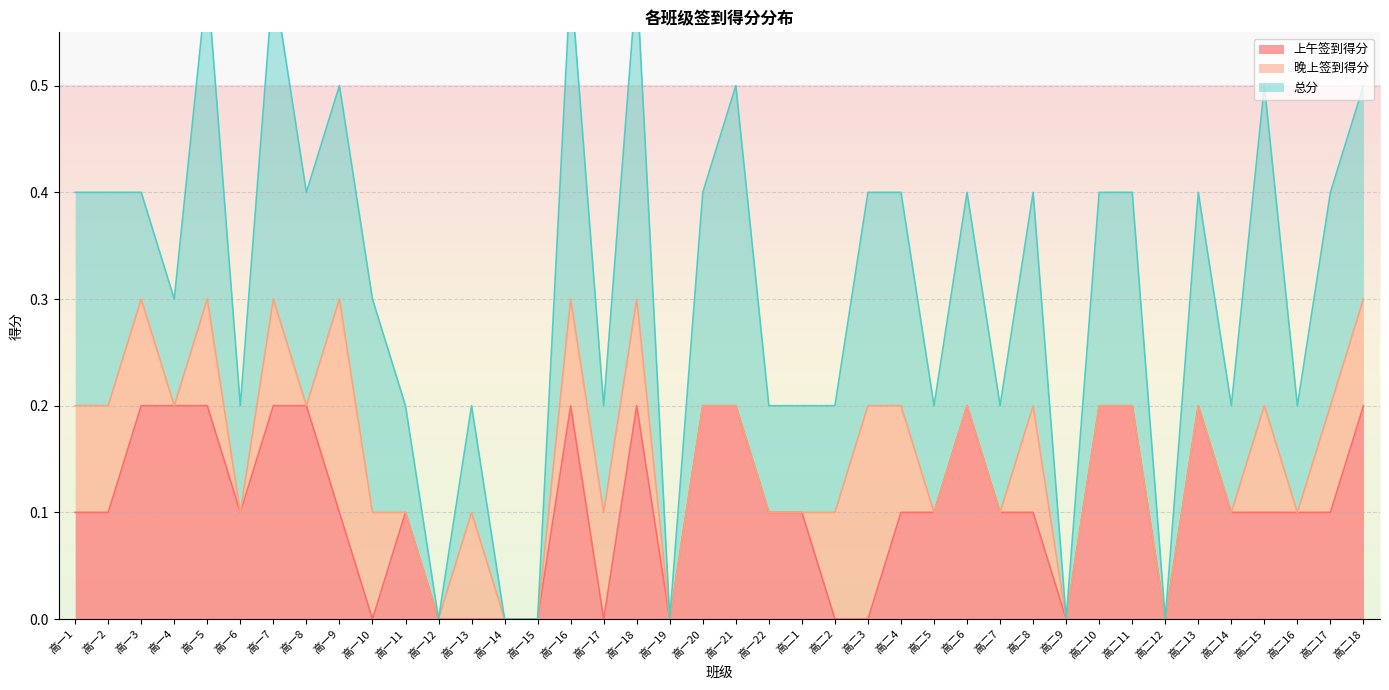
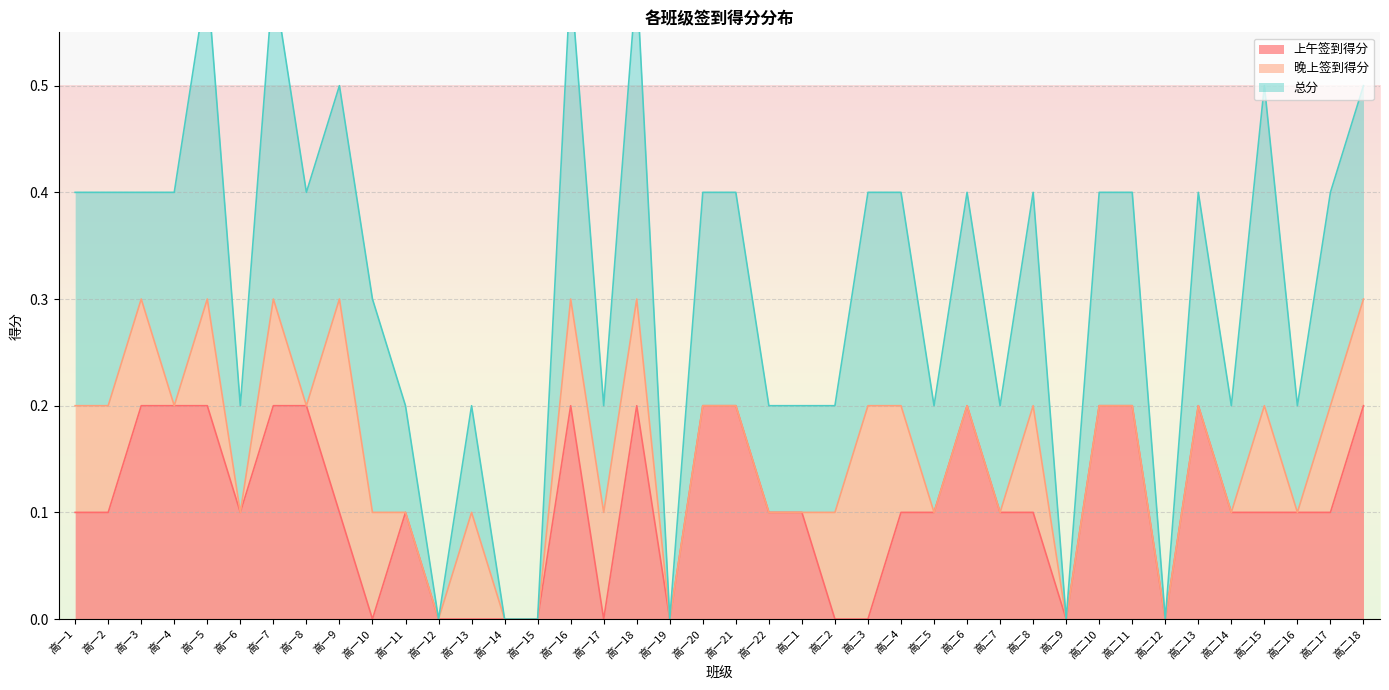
  {
    "总分": {
      "高一1": 0.2,
      "高一2": 0.2,
      "高一3": 0.1,
-     "高一4": 0.1,
+     "高一4": 0.2,
      "高一6": 0.1,
      "高一8": 0.2,
      "高一9": 0.2,
      "高一10": 0.2,
      "高一11": 0.1,
      "高一13": 0.1,
      "高一17": 0.1,
      "高一20": 0.2,
-     "高一21": 0.3,
+     "高一21": 0.2,
      "高一22": 0.1,
      "高二1": 0.1,
      "高二2": 0.1,
      "高二3": 0.2,
      "高二4": 0.2,
      "高二5": 0.1,
      "高二6": 0.2,
      "高二7": 0.1,
      "高二8": 0.2,
      "高二10": 0.2,
      "高二11": 0.2,
      "高二13": 0.2,
      "高二14": 0.1,
      "高二16": 0.1,
      "高二17": 0.2
    }
  }
